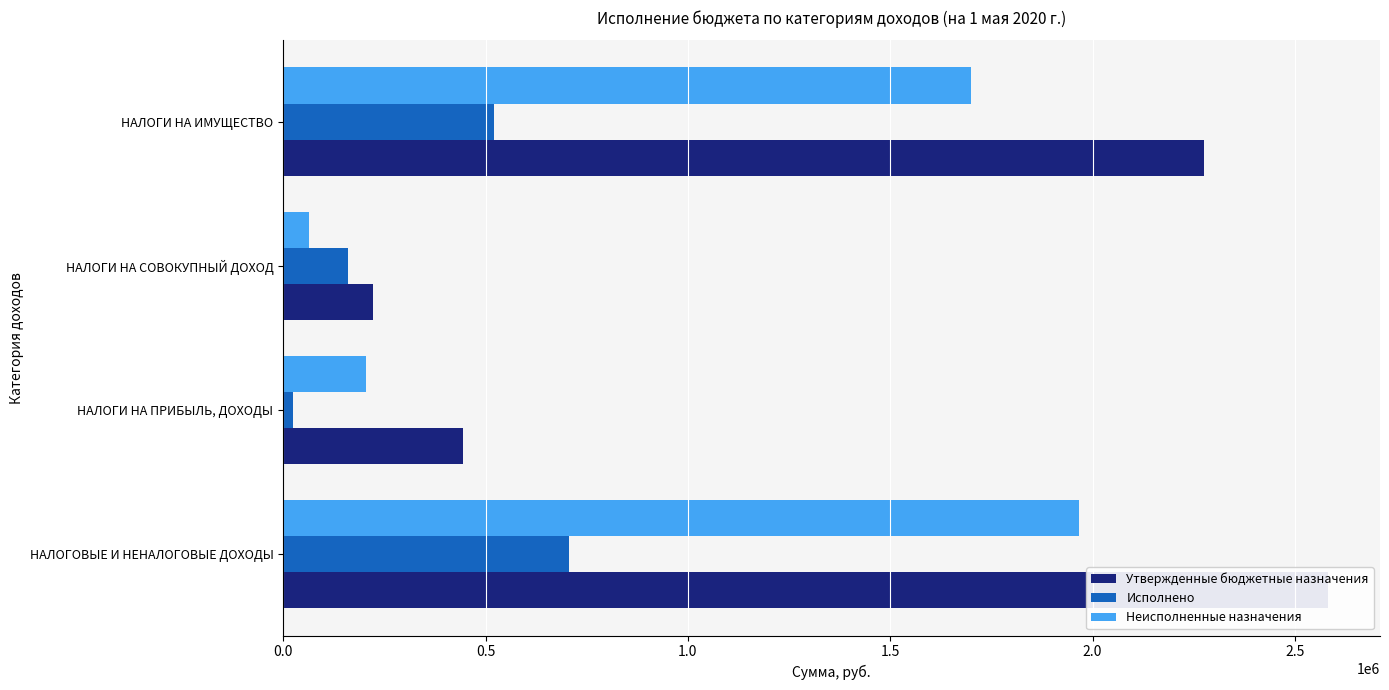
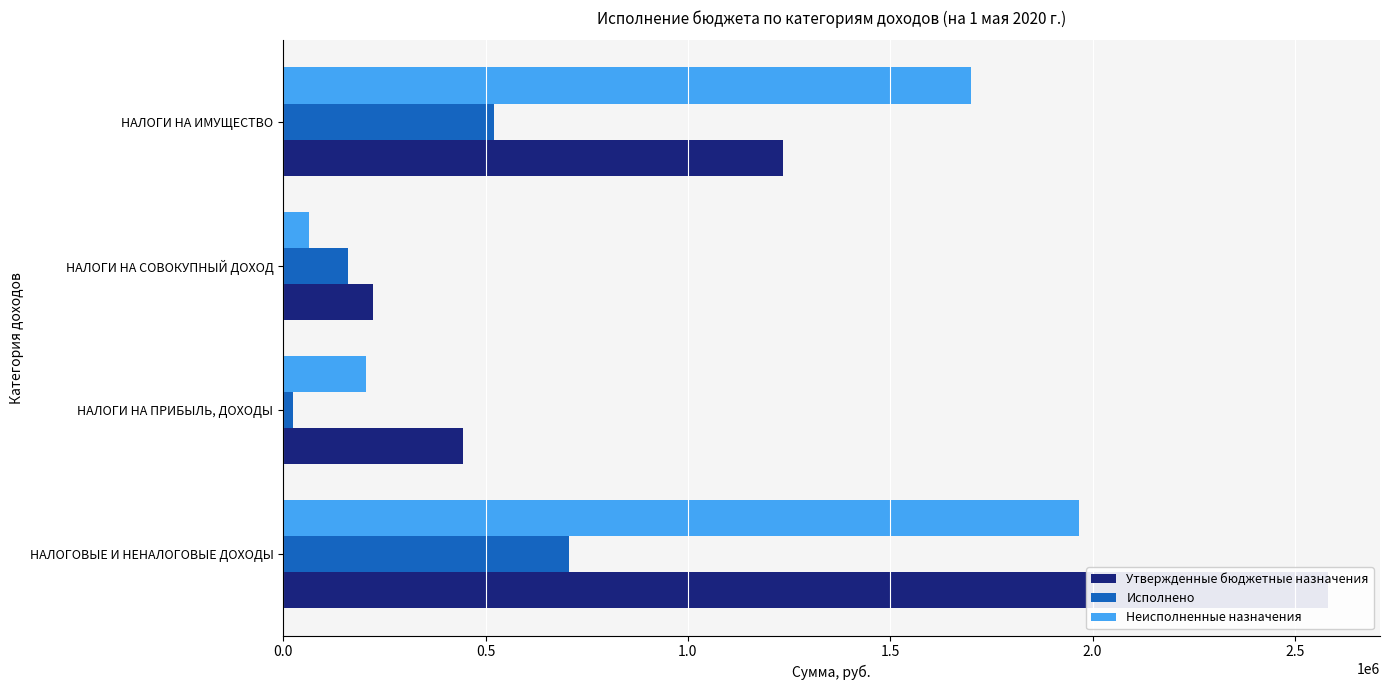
  {
    "Утвержденные бюджетные назначения": {
-     "НАЛОГИ НА ИМУЩЕСТВО": 2280000,
+     "НАЛОГИ НА ИМУЩЕСТВО": 1230000,
      "НАЛОГИ НА СОВОКУПНЫЙ ДОХОД": 220000,
      "НАЛОГИ НА ПРИБЫЛЬ, ДОХОДЫ": 440000
    },
    "Исполнено": {
      "НАЛОГИ НА ИМУЩЕСТВО": 520000,
      "НАЛОГИ НА СОВОКУПНЫЙ ДОХОД": 160000,
      "НАЛОГИ НА ПРИБЫЛЬ, ДОХОДЫ": 30000,
      "НАЛОГОВЫЕ И НЕНАЛОГОВЫЕ ДОХОДЫ": 710000
    },
    "Неисполненные назначения": {
      "НАЛОГИ НА ИМУЩЕСТВО": 1700000,
      "НАЛОГИ НА СОВОКУПНЫЙ ДОХОД": 60000,
      "НАЛОГИ НА ПРИБЫЛЬ, ДОХОДЫ": 200000,
      "НАЛОГОВЫЕ И НЕНАЛОГОВЫЕ ДОХОДЫ": 1970000
    }
  }
